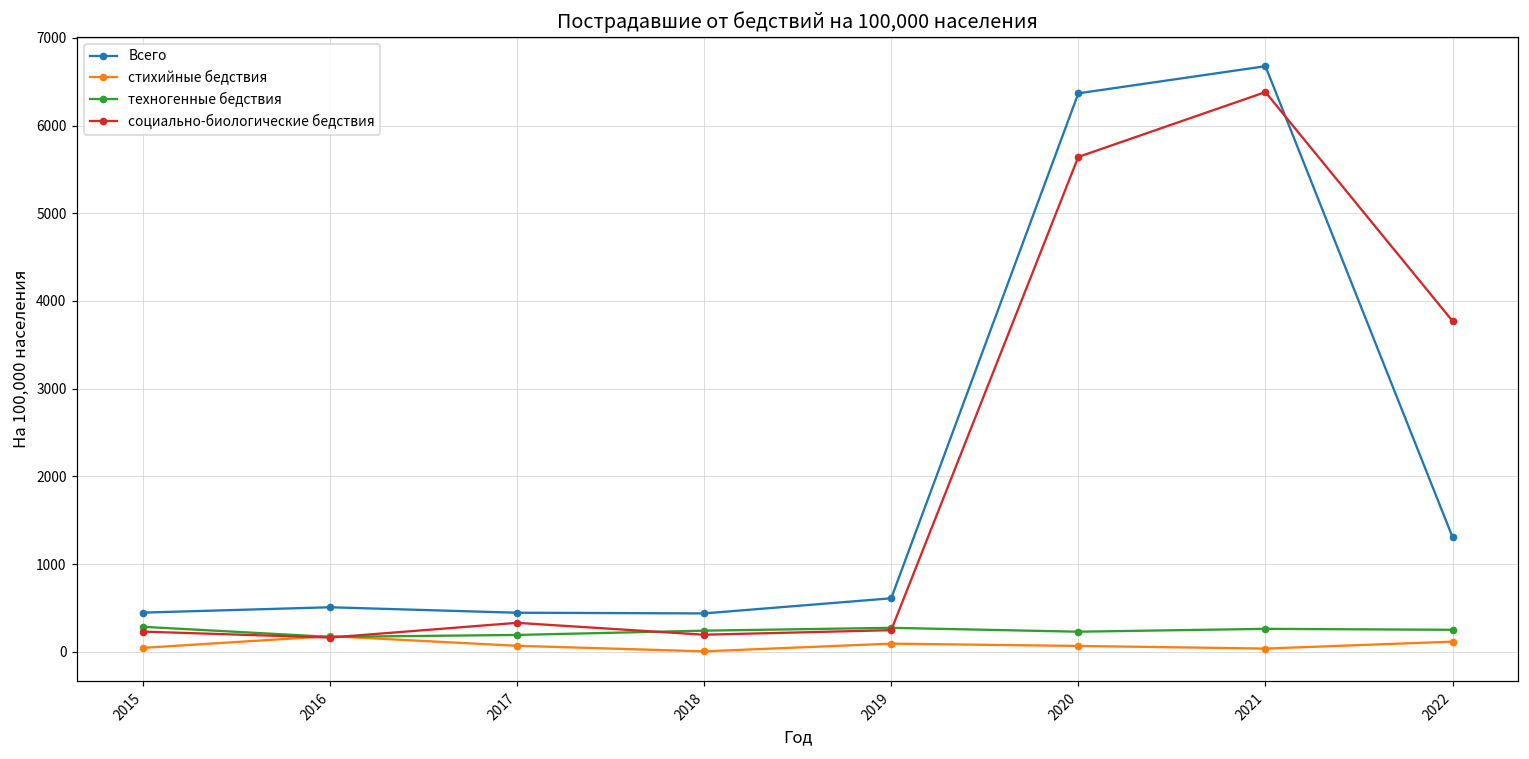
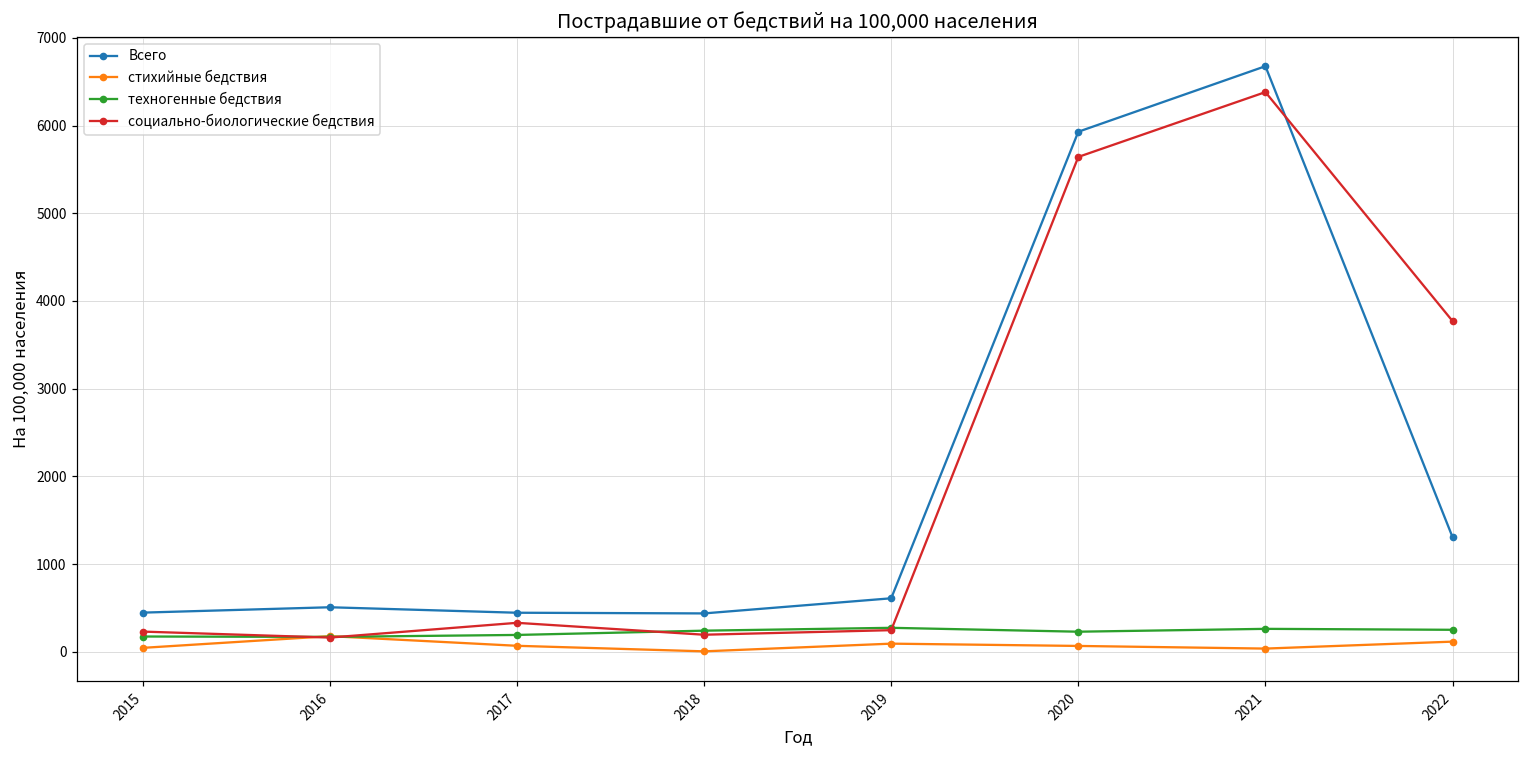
  {
    "Всего": {
      "2015": 400,
      "2016": 500,
      "2017": 400,
      "2018": 400,
      "2019": 600,
-     "2020": 6400,
+     "2020": 5900,
      "2021": 6700,
      "2022": 1300
    },
    "стихийные бедствия": {
      "2015": 0,
      "2017": 100,
      "2018": 0,
      "2019": 100,
      "2020": 100,
      "2021": 0,
      "2022": 100
    },
    "техногенные бедствия": {
-     "2015": 300,
+     "2015": 200,
      "2017": 200,
      "2018": 200,
      "2020": 200,
      "2021": 300,
      "2022": 200
    },
    "социально-биологические бедствия": {
      "2015": 200,
      "2017": 300,
      "2018": 200,
      "2020": 5600,
      "2021": 6400,
      "2022": 3800
    }
  }
